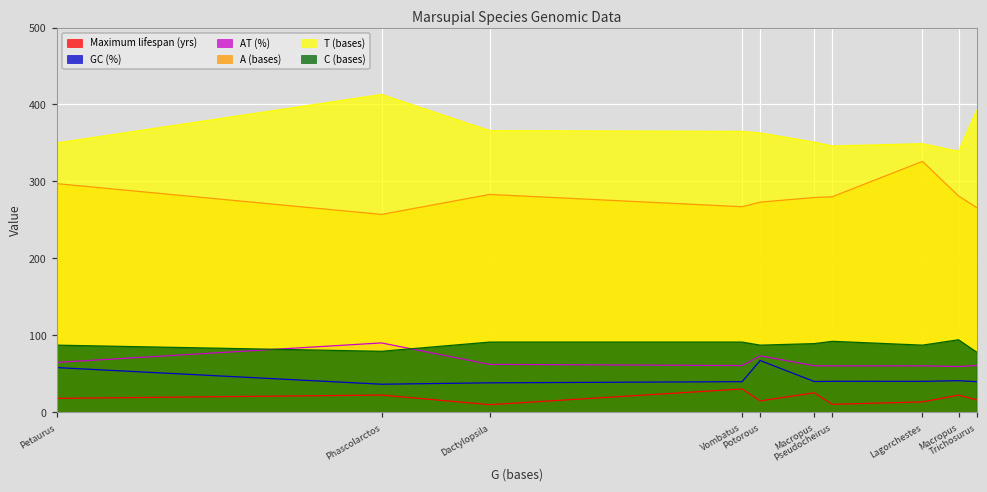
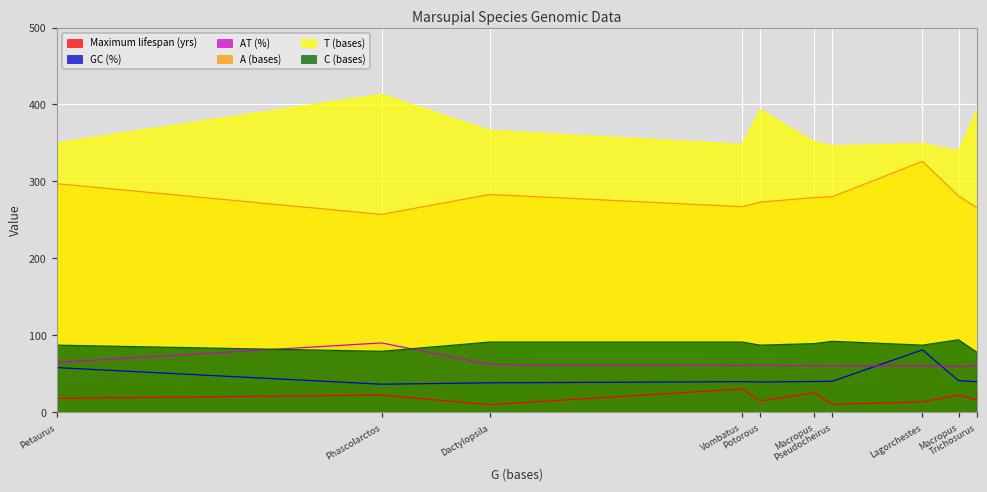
  {
    "Maximum lifespan (yrs)": {
      "Petaurus": 20,
      "Phascolarctos": 20,
      "Dactylopsila": 10,
      "Vombatus": 30,
      "Potorous": 10,
      "Pseudocheirus": 10,
      "Lagorchestes": 10,
      "Trichosurus": 20
    },
    "GC (%)": {
      "Petaurus": 60,
      "Phascolarctos": 40,
      "Dactylopsila": 40,
      "Vombatus": 40,
-     "Potorous": 70,
+     "Potorous": 40,
      "Pseudocheirus": 40,
-     "Lagorchestes": 40,
+     "Lagorchestes": 80,
      "Trichosurus": 40
    },
    "AT (%)": {
      "Petaurus": 60,
      "Phascolarctos": 90,
      "Dactylopsila": 60,
      "Vombatus": 60,
-     "Potorous": 70,
+     "Potorous": 60,
      "Pseudocheirus": 60,
      "Lagorchestes": 60,
      "Trichosurus": 60
    },
    "A (bases)": {
      "Petaurus": 300,
      "Phascolarctos": 260,
      "Dactylopsila": 280,
      "Vombatus": 270,
      "Potorous": 270,
      "Pseudocheirus": 280,
      "Lagorchestes": 330,
      "Trichosurus": 270
    },
    "T (bases)": {
      "Petaurus": 350,
      "Phascolarctos": 410,
      "Dactylopsila": 370,
-     "Vombatus": 370,
-     "Potorous": 360,
+     "Vombatus": 350,
+     "Potorous": 390,
      "Pseudocheirus": 350,
      "Lagorchestes": 350,
      "Trichosurus": 390
    },
    "C (bases)": {
      "Petaurus": 90,
      "Phascolarctos": 80,
      "Dactylopsila": 90,
      "Vombatus": 90,
      "Potorous": 90,
      "Pseudocheirus": 90,
      "Lagorchestes": 90,
      "Trichosurus": 80
    }
  }
